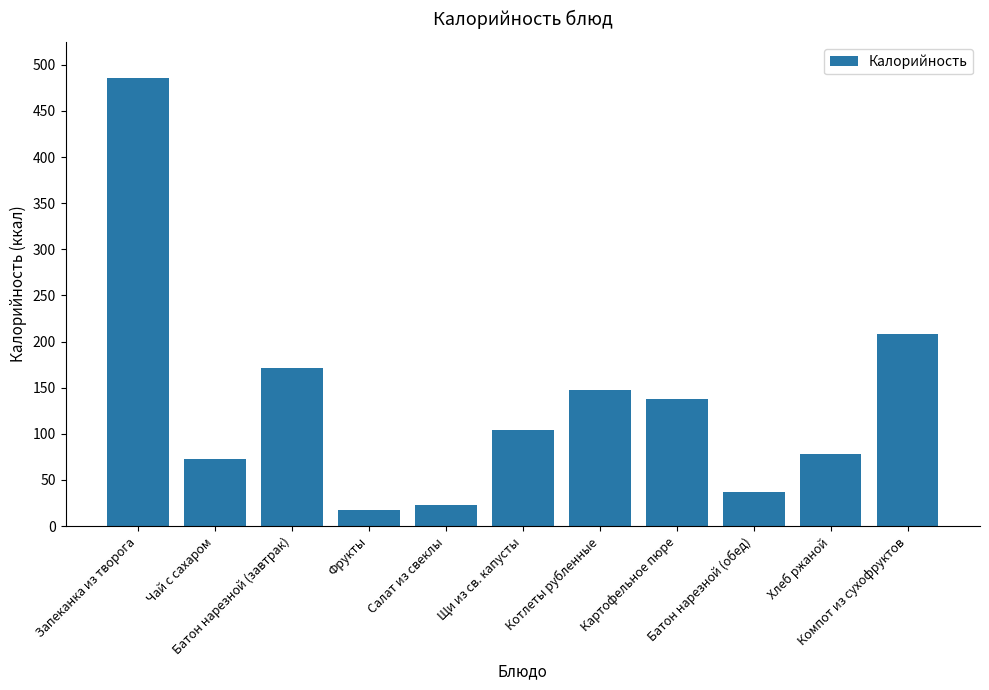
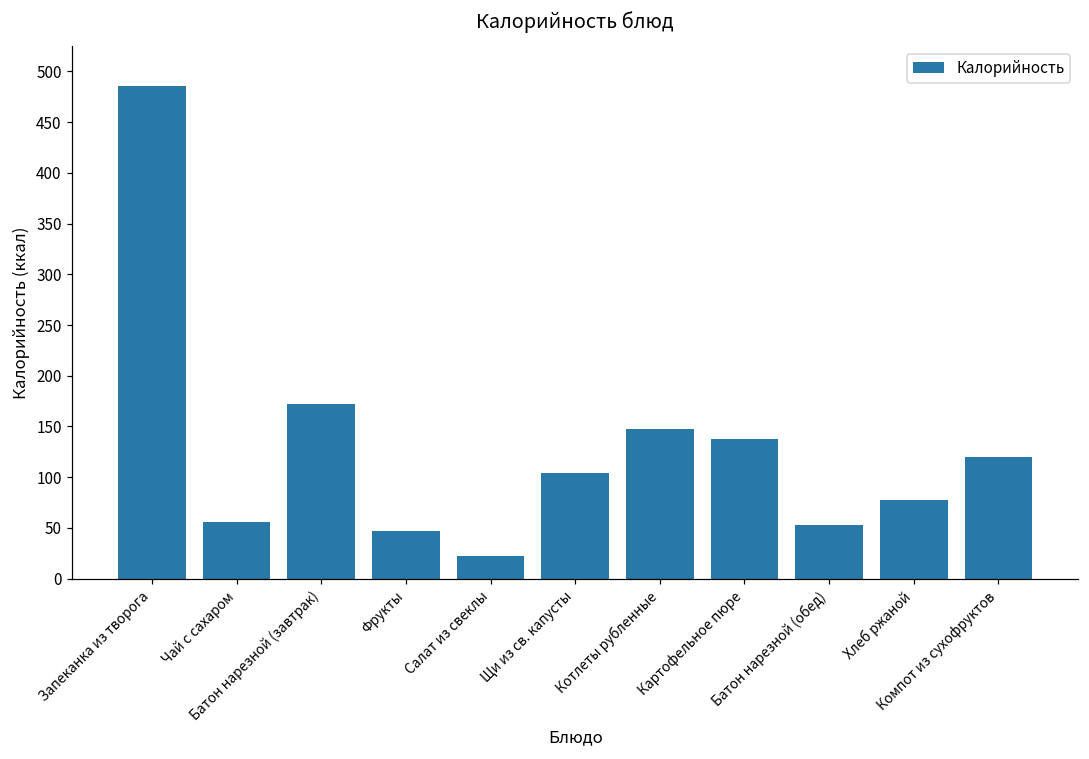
  {
    "Запеканка из творога": 490,
-   "Чай с сахаром": 70,
+   "Чай с сахаром": 60,
    "Батон нарезной (завтрак)": 170,
-   "Фрукты": 20,
+   "Фрукты": 50,
    "Салат из свеклы": 20,
    "Щи из св. капусты": 100,
    "Котлеты рубленные": 150,
    "Картофельное пюре": 140,
-   "Батон нарезной (обед)": 40,
+   "Батон нарезной (обед)": 50,
    "Хлеб ржаной": 80,
-   "Компот из сухофруктов": 210
+   "Компот из сухофруктов": 120
  }
